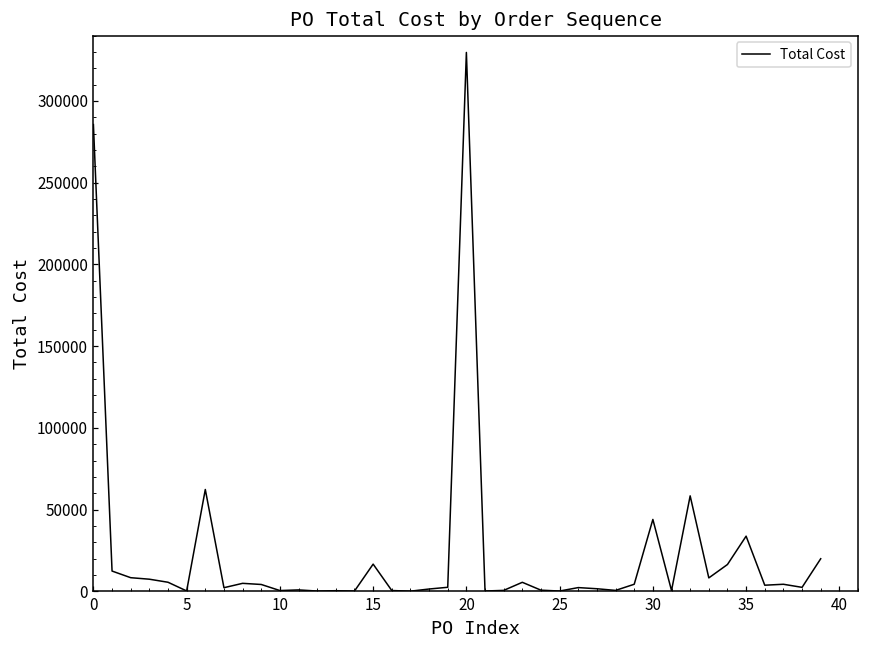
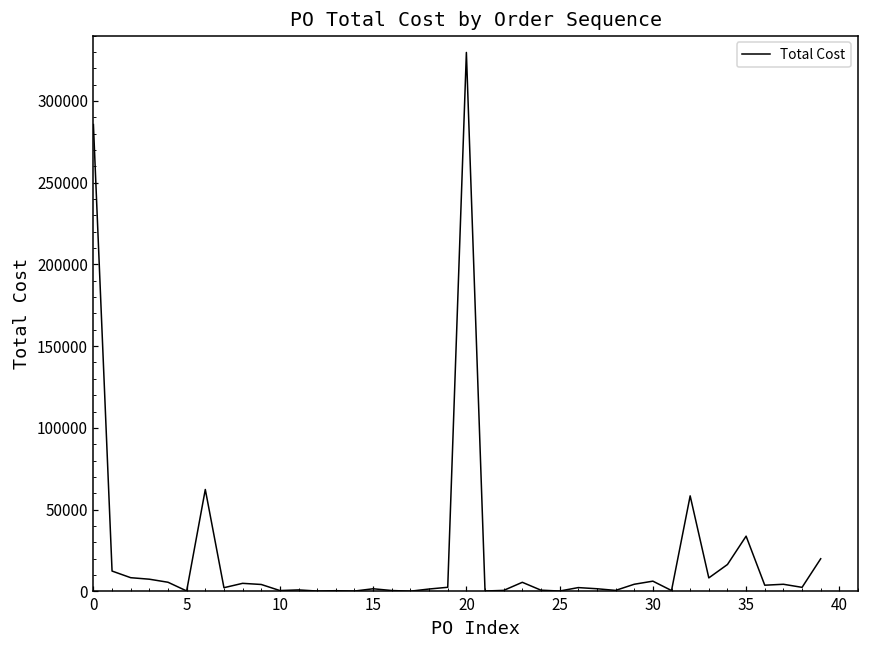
  {
    "0": 286000,
    "5": 0,
    "10": 0,
-   "15": 17000,
+   "15": 2000,
    "20": 330000,
    "25": 0,
-   "30": 44000,
+   "30": 6000,
    "35": 34000
  }
